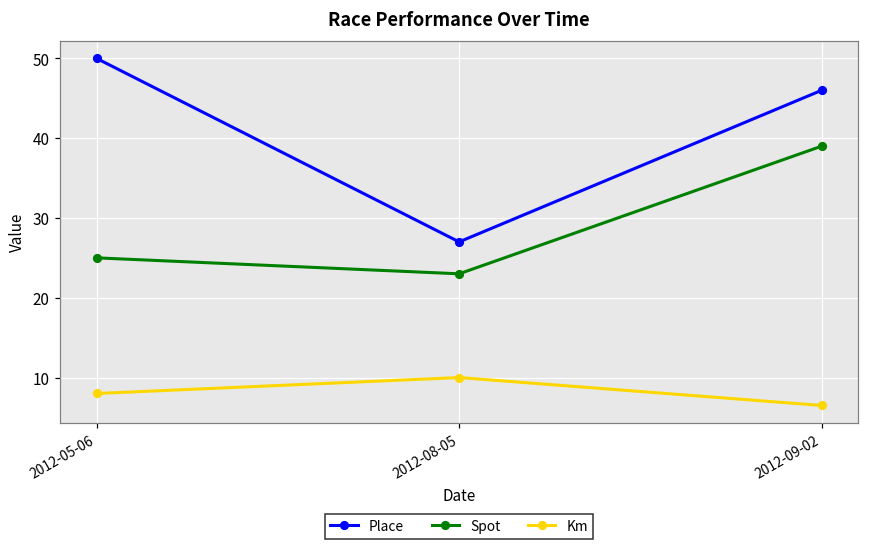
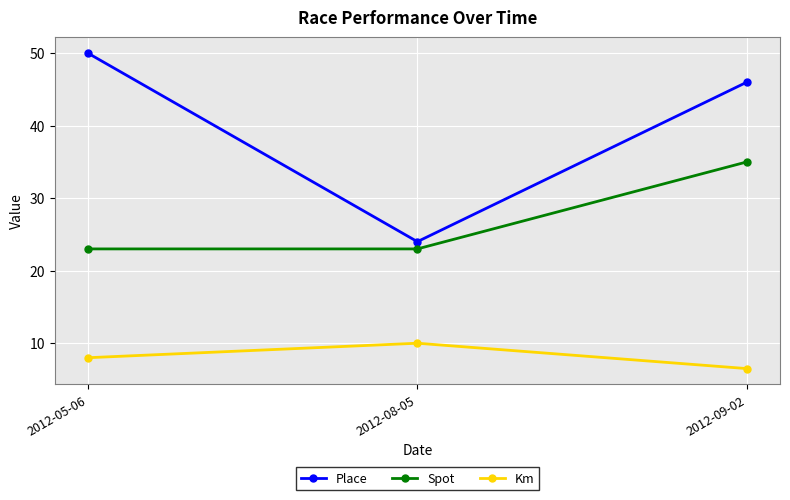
  {
    "Place": {
      "2012-05-06": 50,
-     "2012-08-05": 27,
+     "2012-08-05": 24,
      "2012-09-02": 46
    },
    "Spot": {
-     "2012-05-06": 25,
+     "2012-05-06": 23,
      "2012-08-05": 23,
-     "2012-09-02": 39
+     "2012-09-02": 35
    },
    "Km": {
      "2012-05-06": 8,
      "2012-08-05": 10,
      "2012-09-02": 7
    }
  }
